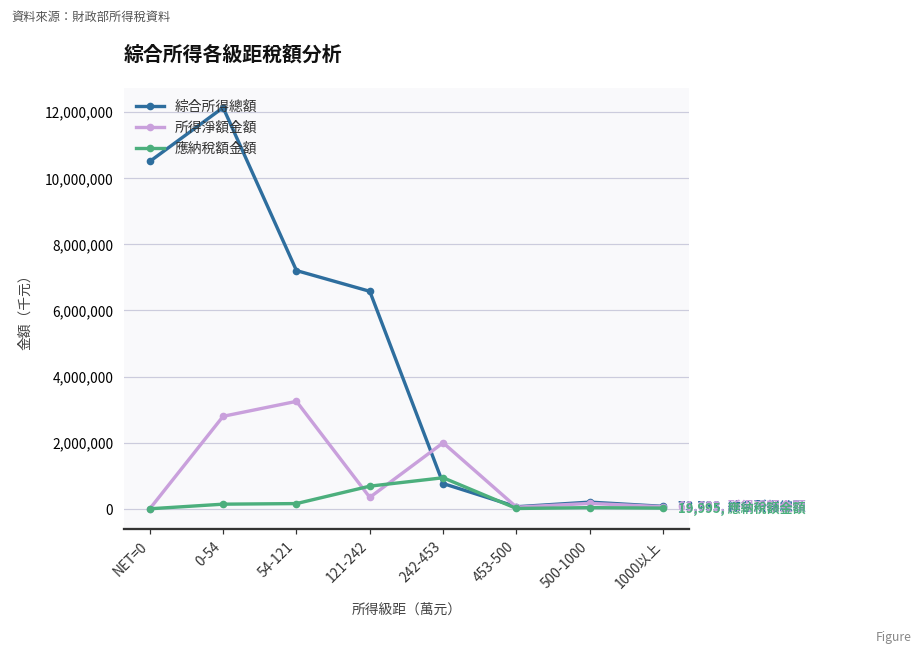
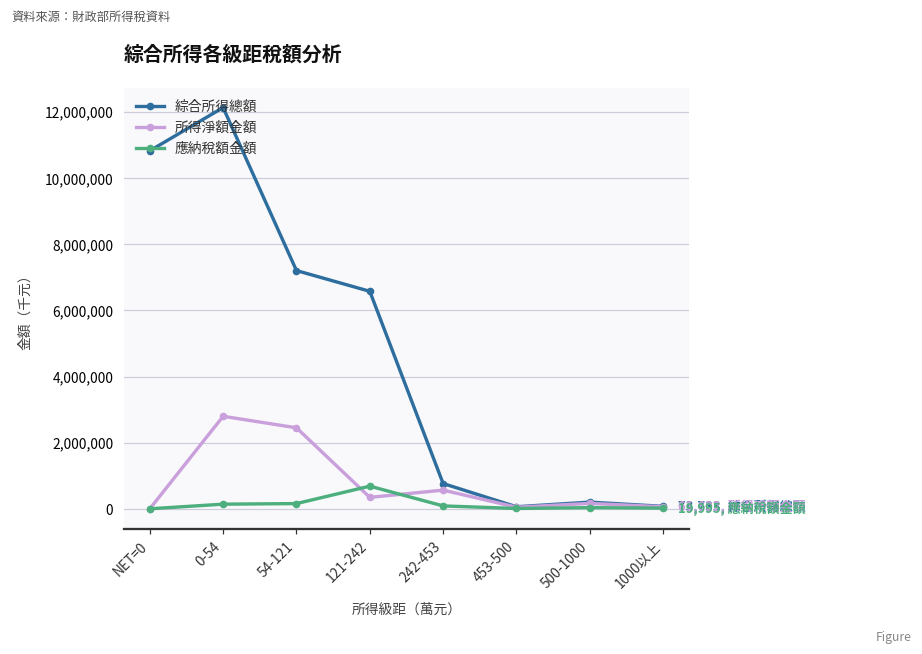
  {
    "綜合所得總額": {
-     "NET=0": "10,500,000",
+     "NET=0": "10,800,000",
      "0-54": "12,100,000",
      "54-121": "7,200,000",
      "121-242": "6,600,000",
      "242-453": "800,000"
    },
    "所得淨額金額": {
      "0-54": "2,800,000",
-     "54-121": "3,200,000",
+     "54-121": "2,400,000",
      "121-242": "300,000",
-     "242-453": "2,000,000"
+     "242-453": "600,000"
    },
    "應納稅額金額": {
      "0-54": "100,000",
      "54-121": "200,000",
      "121-242": "700,000",
-     "242-453": "900,000",
+     "242-453": "100,000",
      "500-1000": "0"
    }
  }
